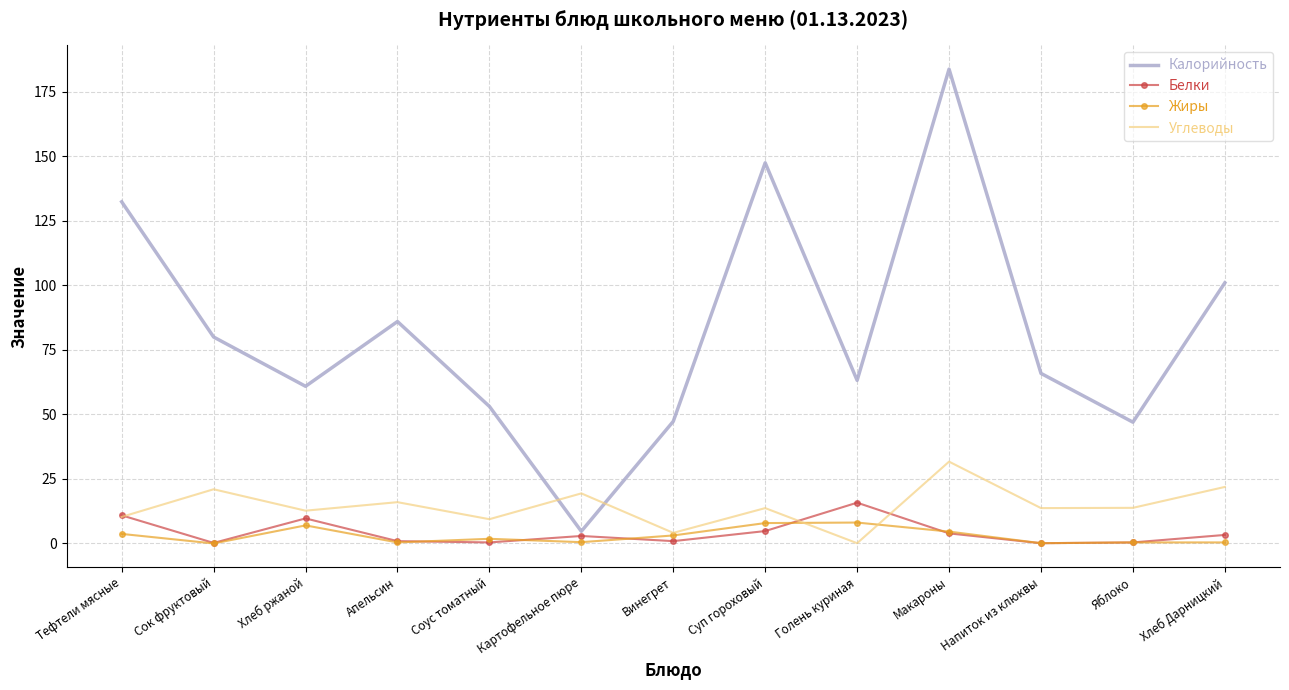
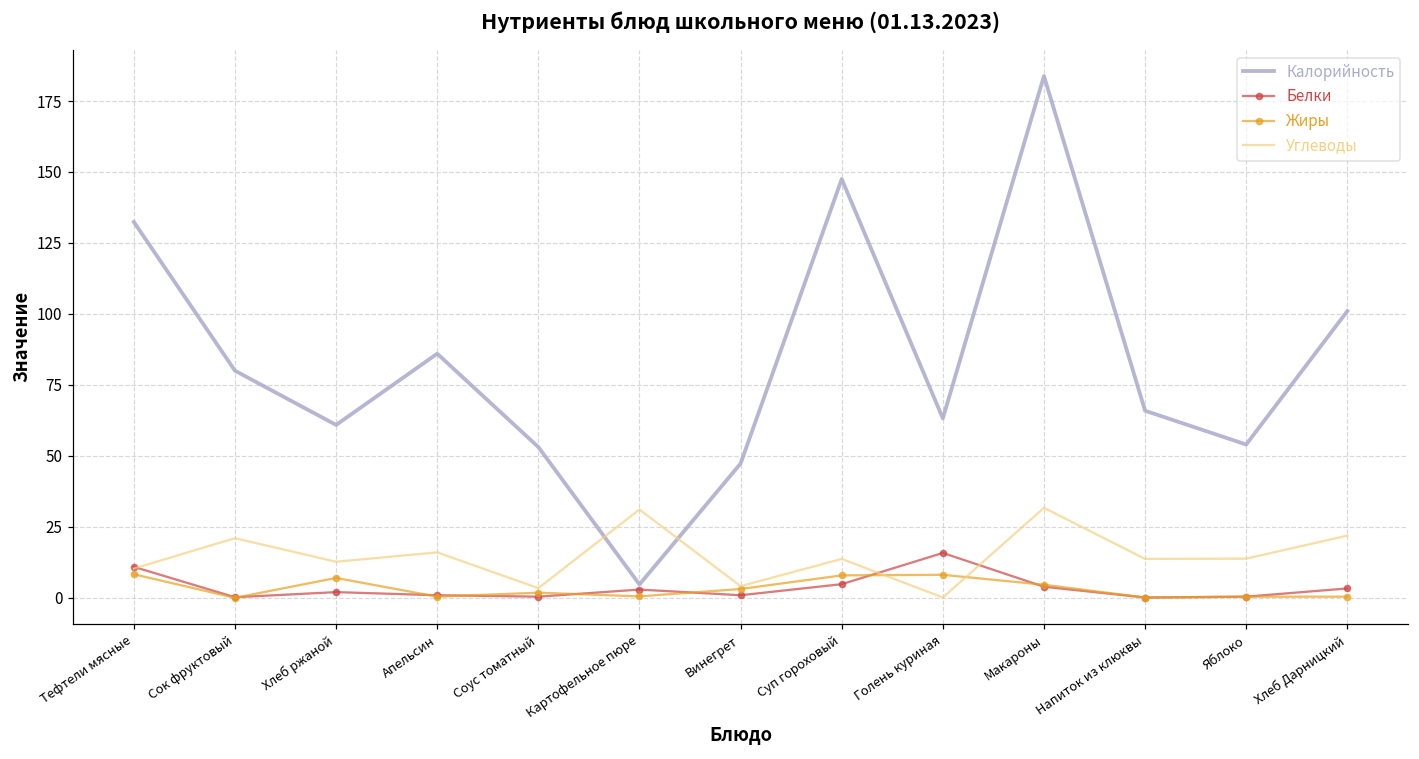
  {
    "Калорийность": {
      "Тефтели мясные": 132,
      "Сок фруктовый": 80,
      "Хлеб ржаной": 61,
      "Апельсин": 86,
      "Соус томатный": 53,
      "Картофельное пюре": 5,
      "Винегрет": 47,
      "Суп гороховый": 148,
      "Голень куриная": 63,
      "Макароны": 184,
      "Напиток из клюквы": 66,
-     "Яблоко": 47,
+     "Яблоко": 54,
      "Хлеб Дарницкий": 101
    },
    "Белки": {
-     "Хлеб ржаной": 10,
+     "Хлеб ржаной": 2,
      "Соус томатный": 0,
      "Картофельное пюре": 3,
      "Винегрет": 1,
      "Суп гороховый": 5,
      "Голень куриная": 16,
      "Хлеб Дарницкий": 3
    },
    "Жиры": {
-     "Тефтели мясные": 4,
+     "Тефтели мясные": 8,
      "Хлеб ржаной": 7,
      "Соус томатный": 2,
      "Картофельное пюре": 1,
      "Винегрет": 3,
      "Суп гороховый": 8,
      "Голень куриная": 8,
      "Хлеб Дарницкий": 0
    },
    "Углеводы": {
      "Сок фруктовый": 21,
      "Хлеб ржаной": 13,
      "Апельсин": 16,
-     "Соус томатный": 9,
-     "Картофельное пюре": 19,
+     "Соус томатный": 3,
+     "Картофельное пюре": 31,
      "Винегрет": 4,
      "Суп гороховый": 14,
      "Голень куриная": 0,
      "Макароны": 32,
      "Напиток из клюквы": 14,
      "Яблоко": 14,
      "Хлеб Дарницкий": 22
    }
  }
